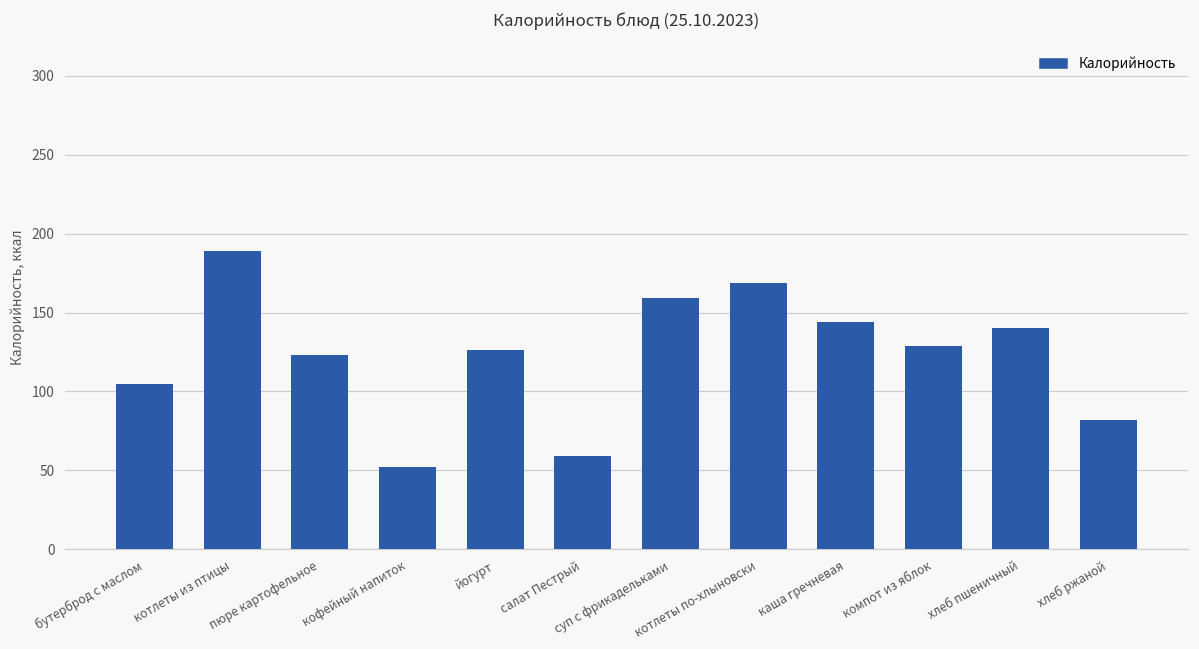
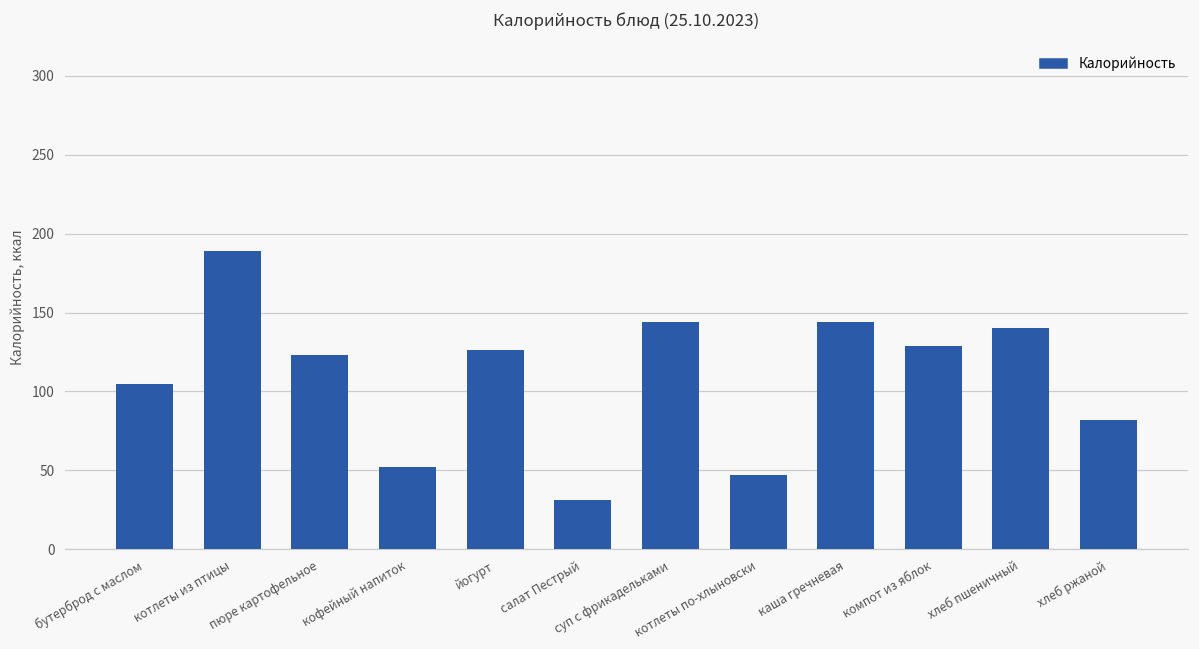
  {
    "бутерброд с маслом": 105,
    "котлеты из птицы": 189,
    "пюре картофельное": 123,
    "кофейный напиток": 52,
    "йогурт": 126,
-   "салат Пестрый": 59,
-   "суп с фрикадельками": 159,
-   "котлеты по-хлыновски": 169,
+   "салат Пестрый": 31,
+   "суп с фрикадельками": 144,
+   "котлеты по-хлыновски": 47,
    "каша гречневая": 144,
    "компот из яблок": 129,
    "хлеб пшеничный": 140,
    "хлеб ржаной": 82
  }
